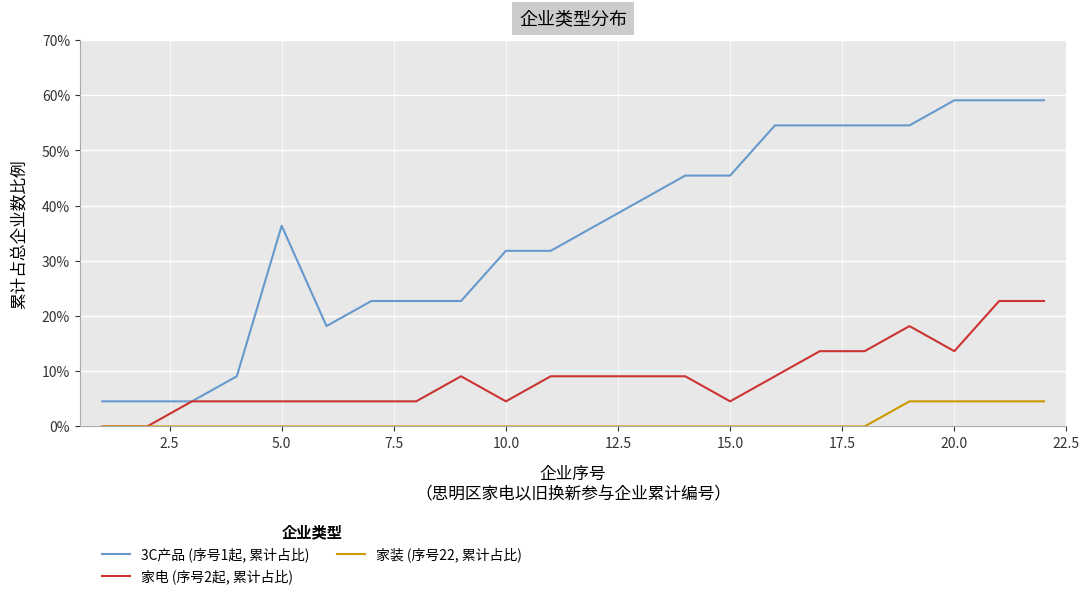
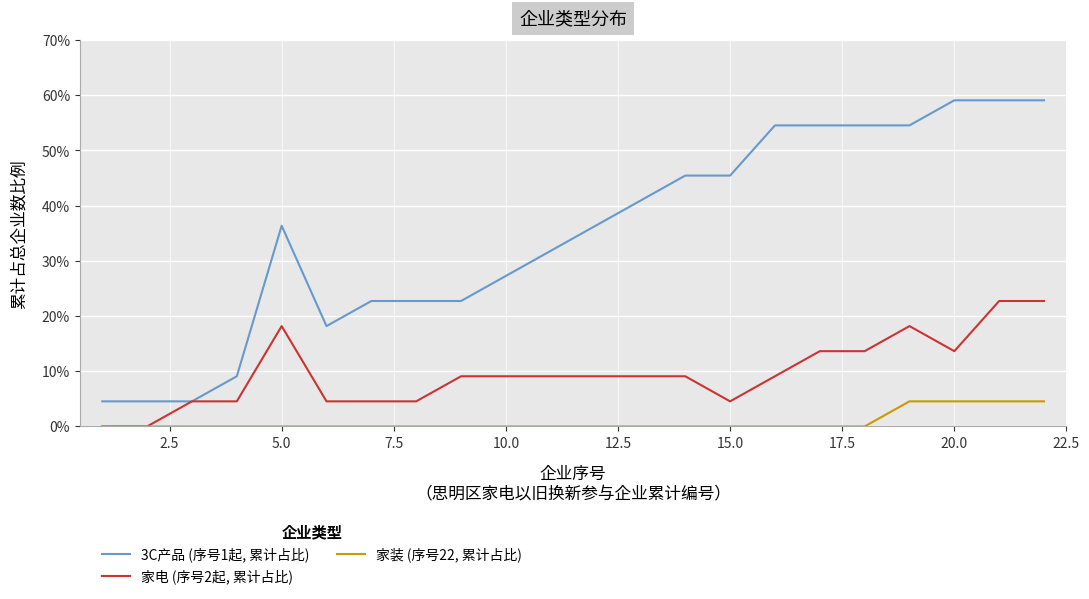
  {
    "3C产品 (序号1起, 累计占比)": {
      "5.0": "36%",
-     "10.0": "32%",
+     "10.0": "27%",
      "15.0": "45%",
      "20.0": "59%"
    },
    "家电 (序号2起, 累计占比)": {
-     "5.0": "5%",
-     "10.0": "5%",
+     "5.0": "18%",
+     "10.0": "9%",
      "15.0": "5%",
      "20.0": "14%"
    },
    "家装 (序号22, 累计占比)": {
      "5.0": "0%",
      "10.0": "0%",
      "15.0": "0%",
      "20.0": "5%"
    }
  }
